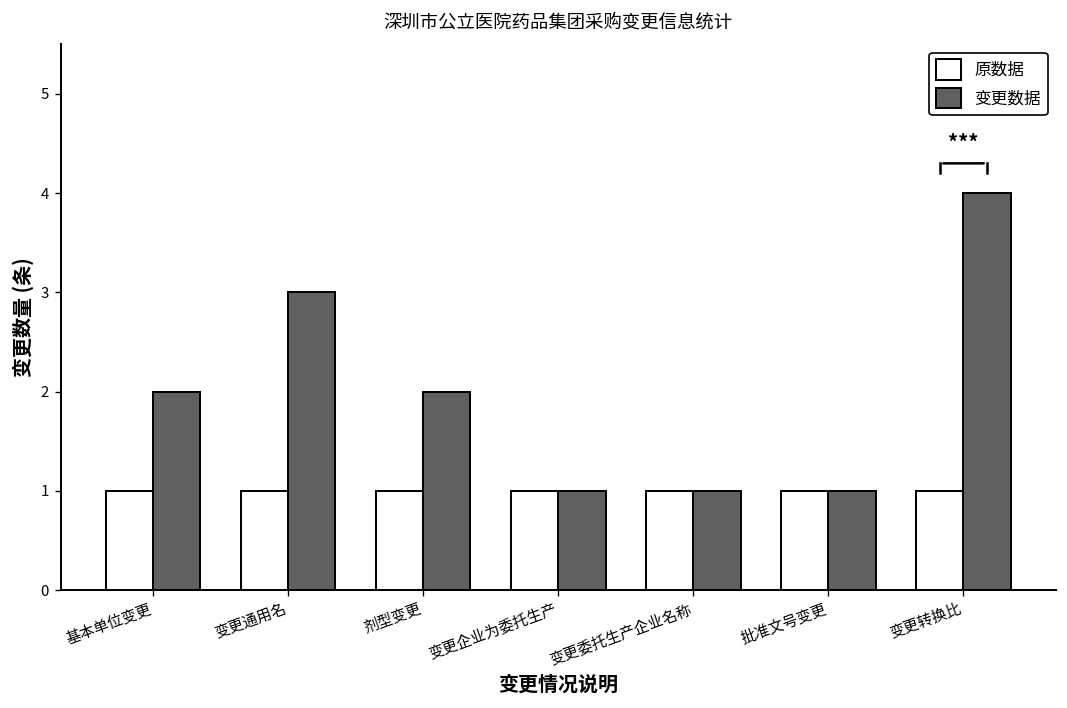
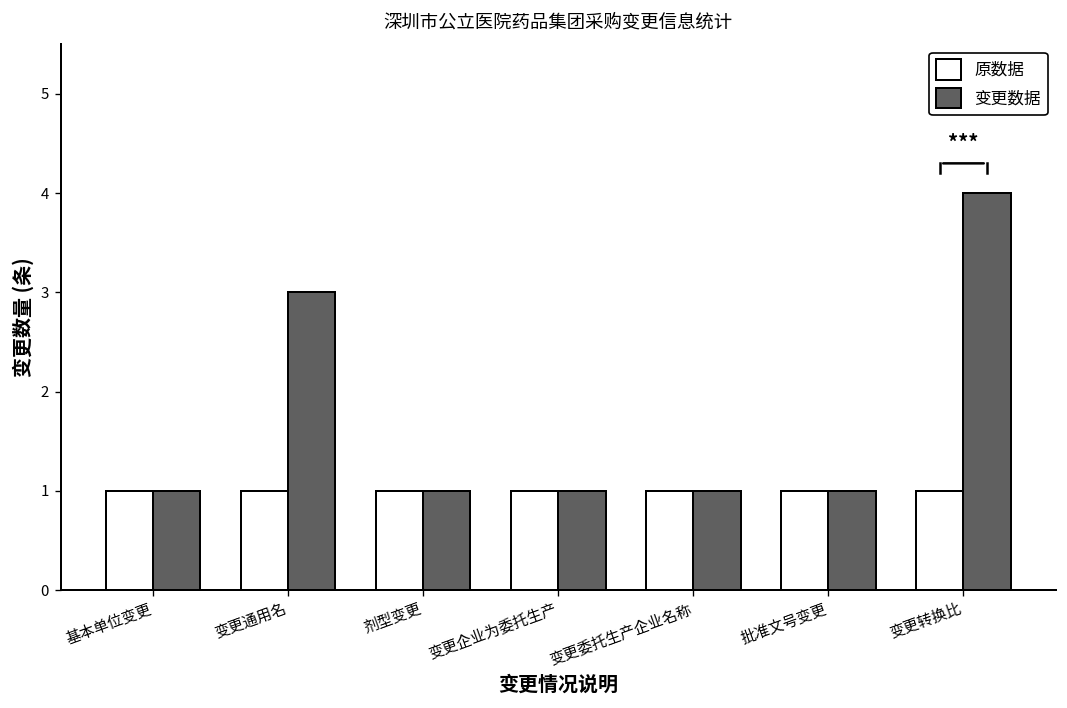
  {
    "原数据": {
      "基本单位变更": 1,
      "变更通用名": 1,
      "剂型变更": 1,
      "变更企业为委托生产": 1,
      "变更委托生产企业名称": 1,
      "批准文号变更": 1,
      "变更转换比": 1
    },
    "变更数据": {
-     "基本单位变更": 2,
+     "基本单位变更": 1,
      "变更通用名": 3,
-     "剂型变更": 2,
+     "剂型变更": 1,
      "变更企业为委托生产": 1,
      "变更委托生产企业名称": 1,
      "批准文号变更": 1,
      "变更转换比": 4
    }
  }
